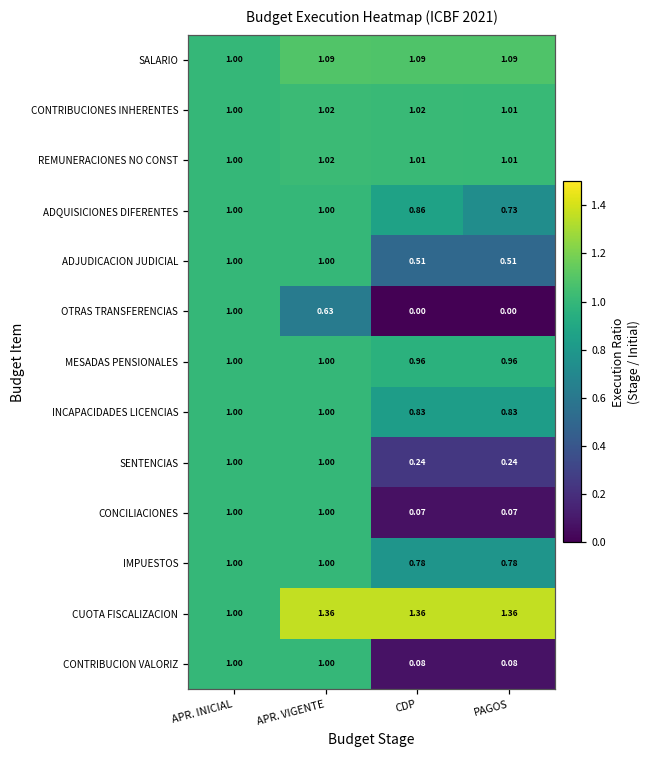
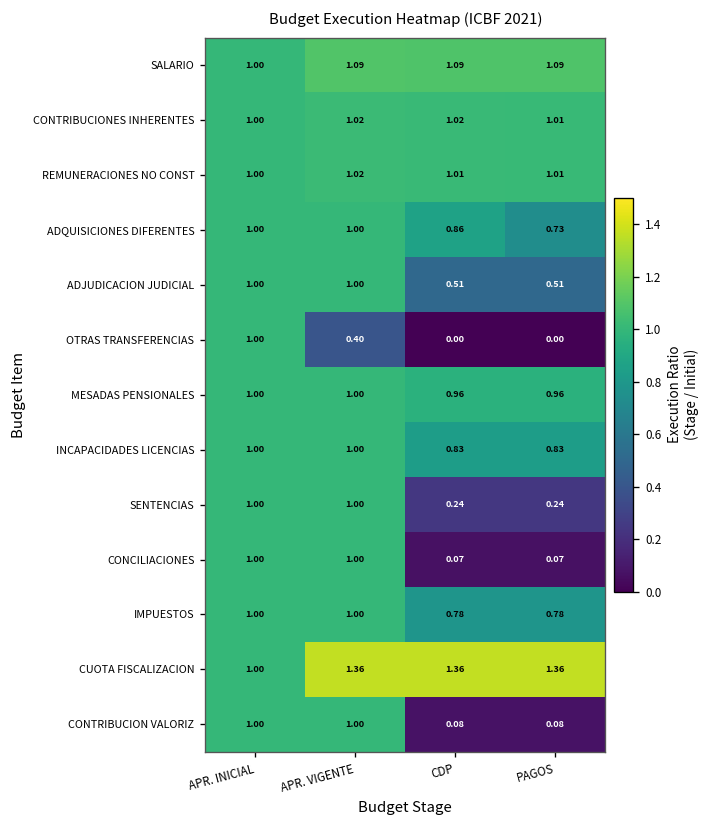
  {
    "SALARIO": {
      "APR. INICIAL": 1.00,
      "APR. VIGENTE": 1.09,
      "CDP": 1.09,
      "PAGOS": 1.09
    },
    "CONTRIBUCIONES INHERENTES": {
      "APR. INICIAL": 1.00,
      "APR. VIGENTE": 1.02,
      "CDP": 1.02,
      "PAGOS": 1.01
    },
    "REMUNERACIONES NO CONST": {
      "APR. INICIAL": 1.00,
      "APR. VIGENTE": 1.02,
      "CDP": 1.01,
      "PAGOS": 1.01
    },
    "ADQUISICIONES DIFERENTES": {
      "APR. INICIAL": 1.00,
      "APR. VIGENTE": 1.00,
      "CDP": 0.86,
      "PAGOS": 0.73
    },
    "ADJUDICACION JUDICIAL": {
      "APR. INICIAL": 1.00,
      "APR. VIGENTE": 1.00,
      "CDP": 0.51,
      "PAGOS": 0.51
    },
    "OTRAS TRANSFERENCIAS": {
      "APR. INICIAL": 1.00,
-     "APR. VIGENTE": 0.63,
+     "APR. VIGENTE": 0.40,
      "CDP": 0.00,
      "PAGOS": 0.00
    },
    "MESADAS PENSIONALES": {
      "APR. INICIAL": 1.00,
      "APR. VIGENTE": 1.00,
      "CDP": 0.96,
      "PAGOS": 0.96
    },
    "INCAPACIDADES LICENCIAS": {
      "APR. INICIAL": 1.00,
      "APR. VIGENTE": 1.00,
      "CDP": 0.83,
      "PAGOS": 0.83
    },
    "SENTENCIAS": {
      "APR. INICIAL": 1.00,
      "APR. VIGENTE": 1.00,
      "CDP": 0.24,
      "PAGOS": 0.24
    },
    "CONCILIACIONES": {
      "APR. INICIAL": 1.00,
      "APR. VIGENTE": 1.00,
      "CDP": 0.07,
      "PAGOS": 0.07
    },
    "IMPUESTOS": {
      "APR. INICIAL": 1.00,
      "APR. VIGENTE": 1.00,
      "CDP": 0.78,
      "PAGOS": 0.78
    },
    "CUOTA FISCALIZACION": {
      "APR. INICIAL": 1.00,
      "APR. VIGENTE": 1.36,
      "CDP": 1.36,
      "PAGOS": 1.36
    },
    "CONTRIBUCION VALORIZ": {
      "APR. INICIAL": 1.00,
      "APR. VIGENTE": 1.00,
      "CDP": 0.08,
      "PAGOS": 0.08
    }
  }
